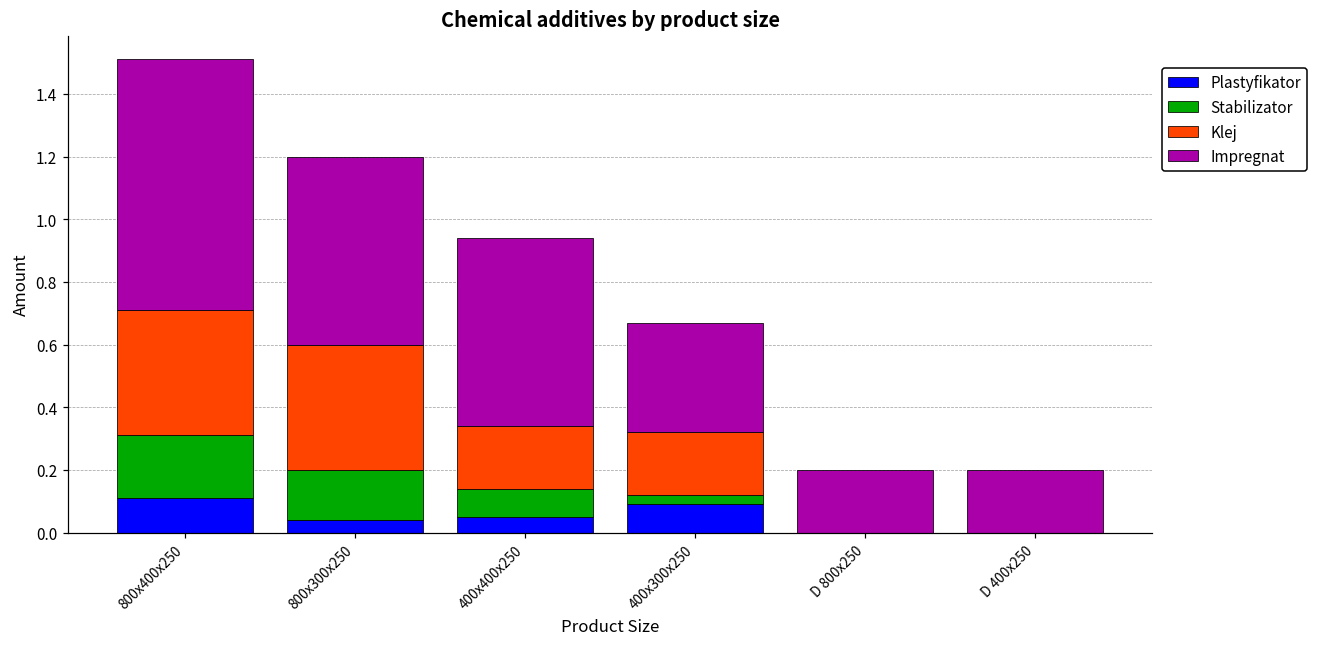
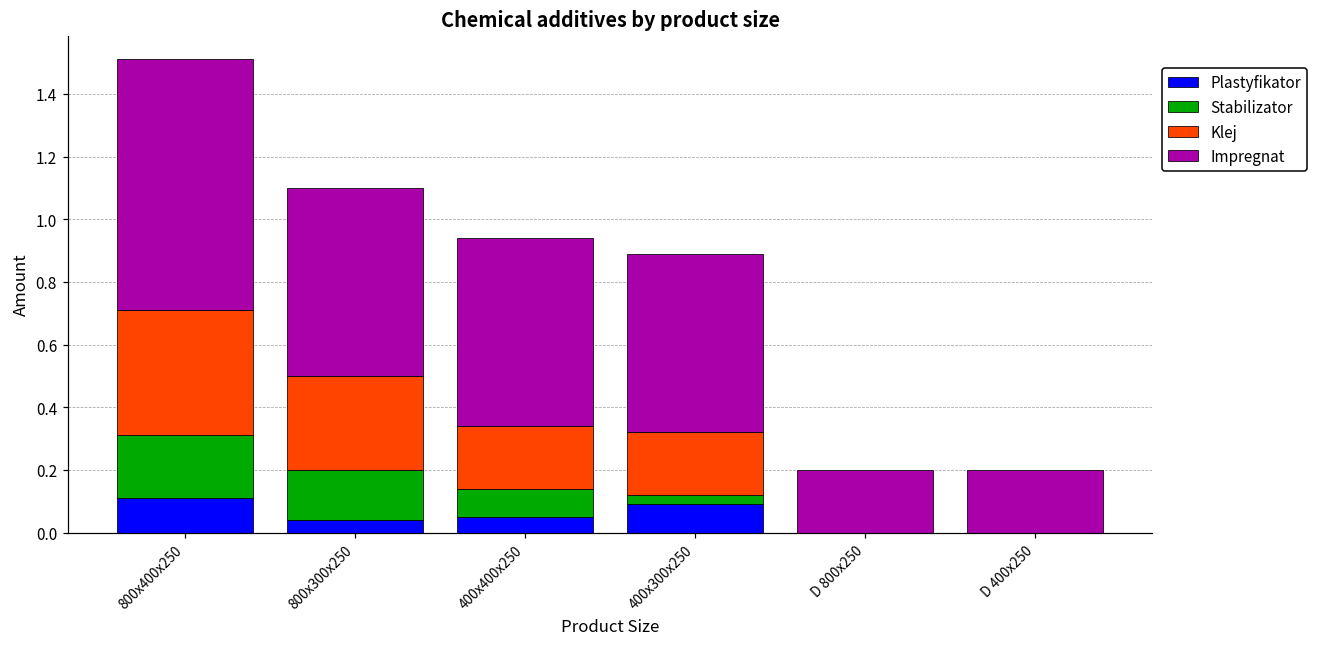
  {
    "Plastyfikator": {
      "800x400x250": 0.11,
      "800x300x250": 0.04,
      "400x400x250": 0.05,
      "400x300x250": 0.09,
      "D 800x250": 0.00,
      "D 400x250": 0.00
    },
    "Stabilizator": {
      "800x400x250": 0.20,
      "800x300x250": 0.16,
      "400x400x250": 0.09,
      "400x300x250": 0.03,
      "D 800x250": 0.00,
      "D 400x250": 0.00
    },
    "Klej": {
      "800x400x250": 0.4,
-     "800x300x250": 0.4,
+     "800x300x250": 0.3,
      "400x400x250": 0.2,
      "400x300x250": 0.2,
      "D 800x250": 0.0,
      "D 400x250": 0.0
    },
    "Impregnat": {
      "800x400x250": 0.80,
      "800x300x250": 0.60,
      "400x400x250": 0.60,
-     "400x300x250": 0.35,
+     "400x300x250": 0.57,
      "D 800x250": 0.20,
      "D 400x250": 0.20
    }
  }
